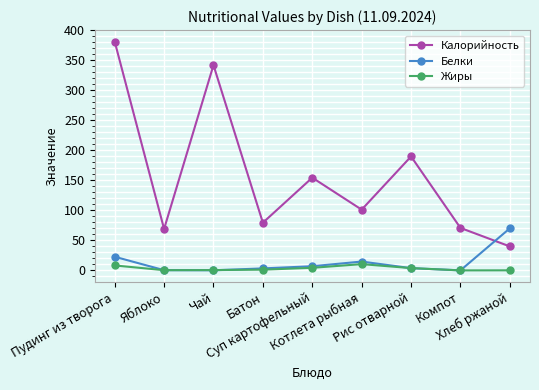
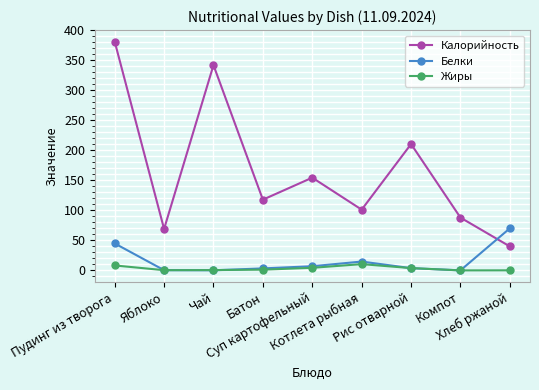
  {
    "Калорийность": {
      "Пудинг из творога": 380,
      "Яблоко": 70,
      "Чай": 340,
-     "Батон": 80,
+     "Батон": 120,
      "Суп картофельный": 150,
      "Котлета рыбная": 100,
-     "Рис отварной": 190,
-     "Компот": 70,
+     "Рис отварной": 210,
+     "Компот": 90,
      "Хлеб ржаной": 40
    },
    "Белки": {
-     "Пудинг из творога": 20,
+     "Пудинг из творога": 40,
      "Хлеб ржаной": 70
    },
    "Жиры": {
      "Пудинг из творога": 10,
      "Хлеб ржаной": 0
    }
  }
